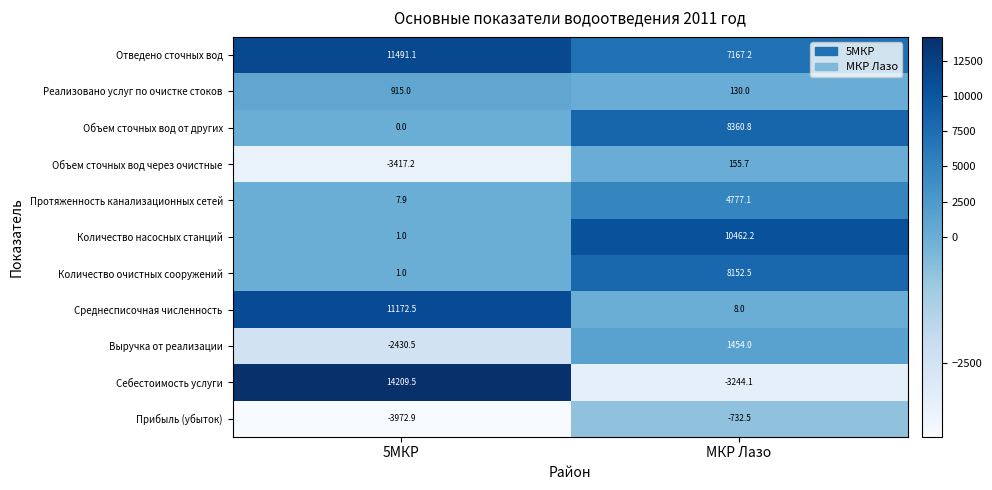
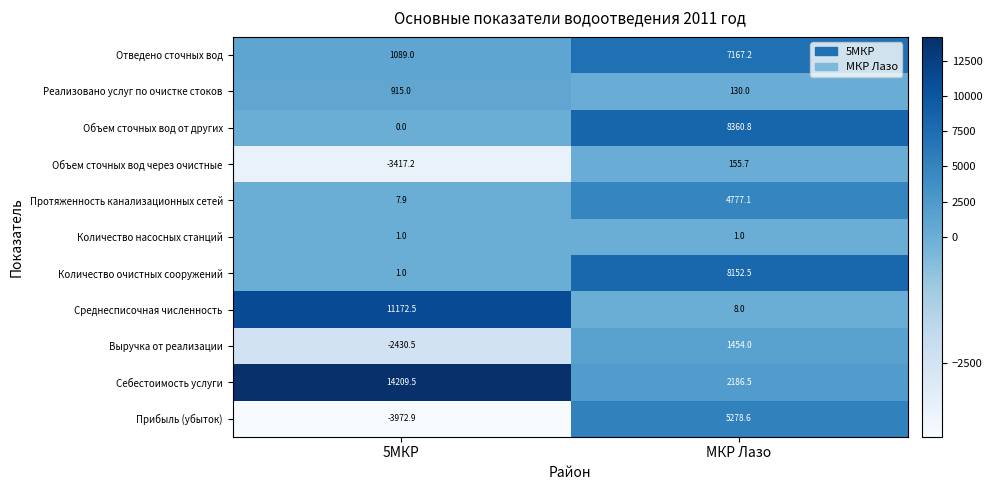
  {
    "Отведено сточных вод": {
-     "5МКР": 11491.1,
+     "5МКР": 1089.0,
      "МКР Лазо": 7167.2
    },
    "Реализовано услуг по очистке стоков": {
      "5МКР": 915.0,
      "МКР Лазо": 130.0
    },
    "Объем сточных вод от других": {
      "5МКР": 0.0,
      "МКР Лазо": 8360.8
    },
    "Объем сточных вод через очистные": {
      "5МКР": -3417.2,
      "МКР Лазо": 155.7
    },
    "Протяженность канализационных сетей": {
      "5МКР": 7.9,
      "МКР Лазо": 4777.1
    },
    "Количество насосных станций": {
      "5МКР": 1.0,
-     "МКР Лазо": 10462.2
+     "МКР Лазо": 1.0
    },
    "Количество очистных сооружений": {
      "5МКР": 1.0,
      "МКР Лазо": 8152.5
    },
    "Среднесписочная численность": {
      "5МКР": 11172.5,
      "МКР Лазо": 8.0
    },
    "Выручка от реализации": {
      "5МКР": -2430.5,
      "МКР Лазо": 1454.0
    },
    "Себестоимость услуги": {
      "5МКР": 14209.5,
-     "МКР Лазо": -3244.1
+     "МКР Лазо": 2186.5
    },
    "Прибыль (убыток)": {
      "5МКР": -3972.9,
-     "МКР Лазо": -732.5
+     "МКР Лазо": 5278.6
    }
  }
